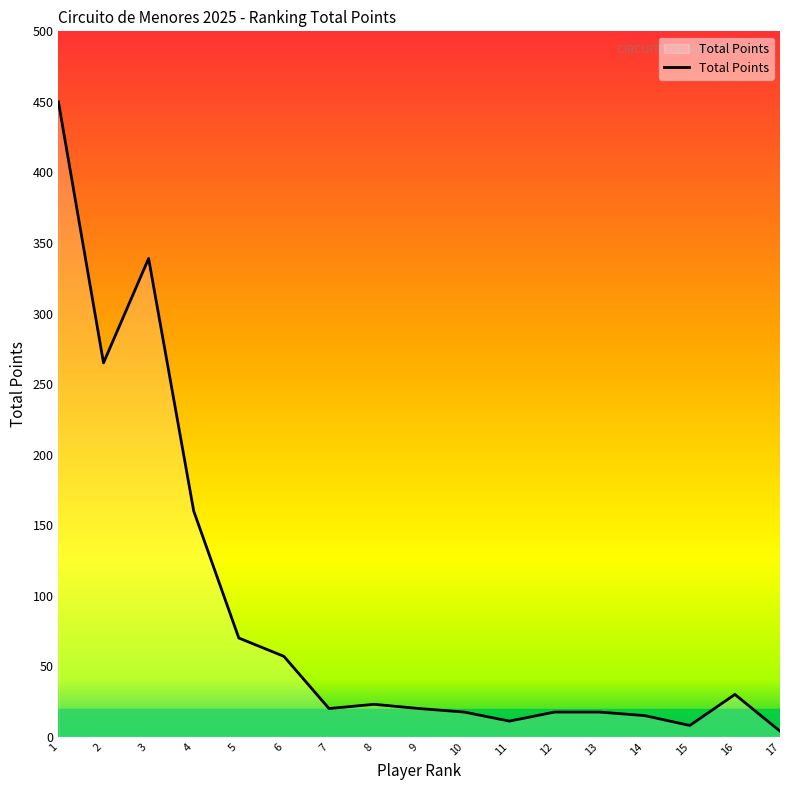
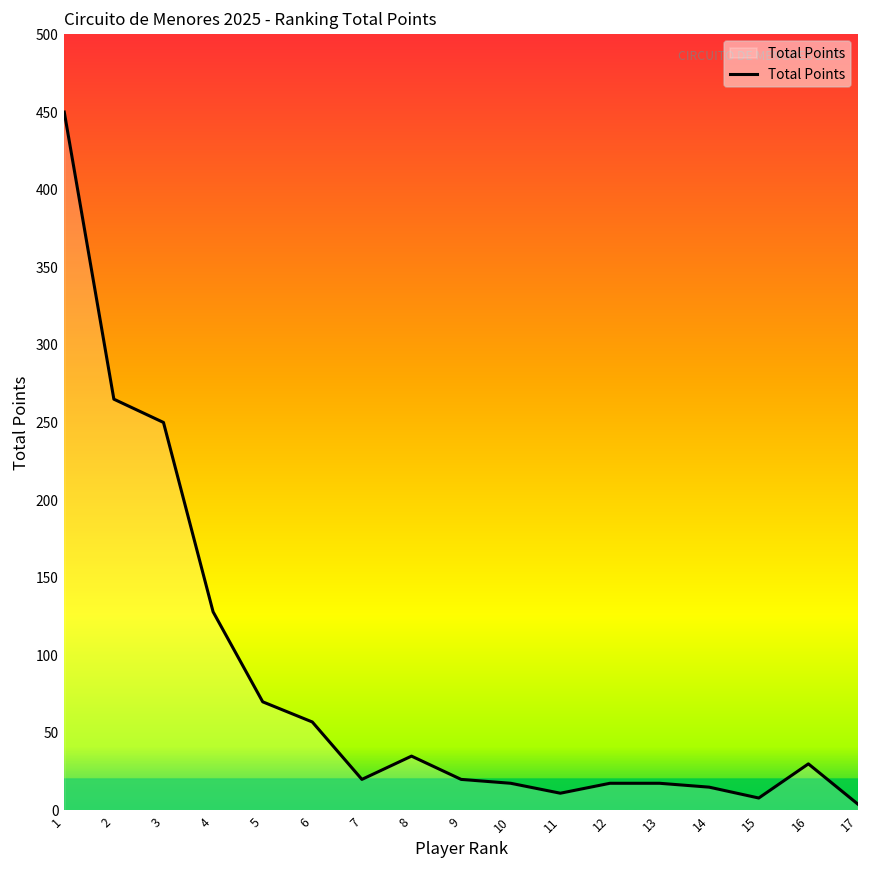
  {
    "1": 450,
    "2": 265,
-   "3": 339,
-   "4": 160,
+   "3": 250,
+   "4": 128,
    "5": 70,
    "6": 57,
-   "8": 23,
+   "8": 35,
    "16": 30
  }
